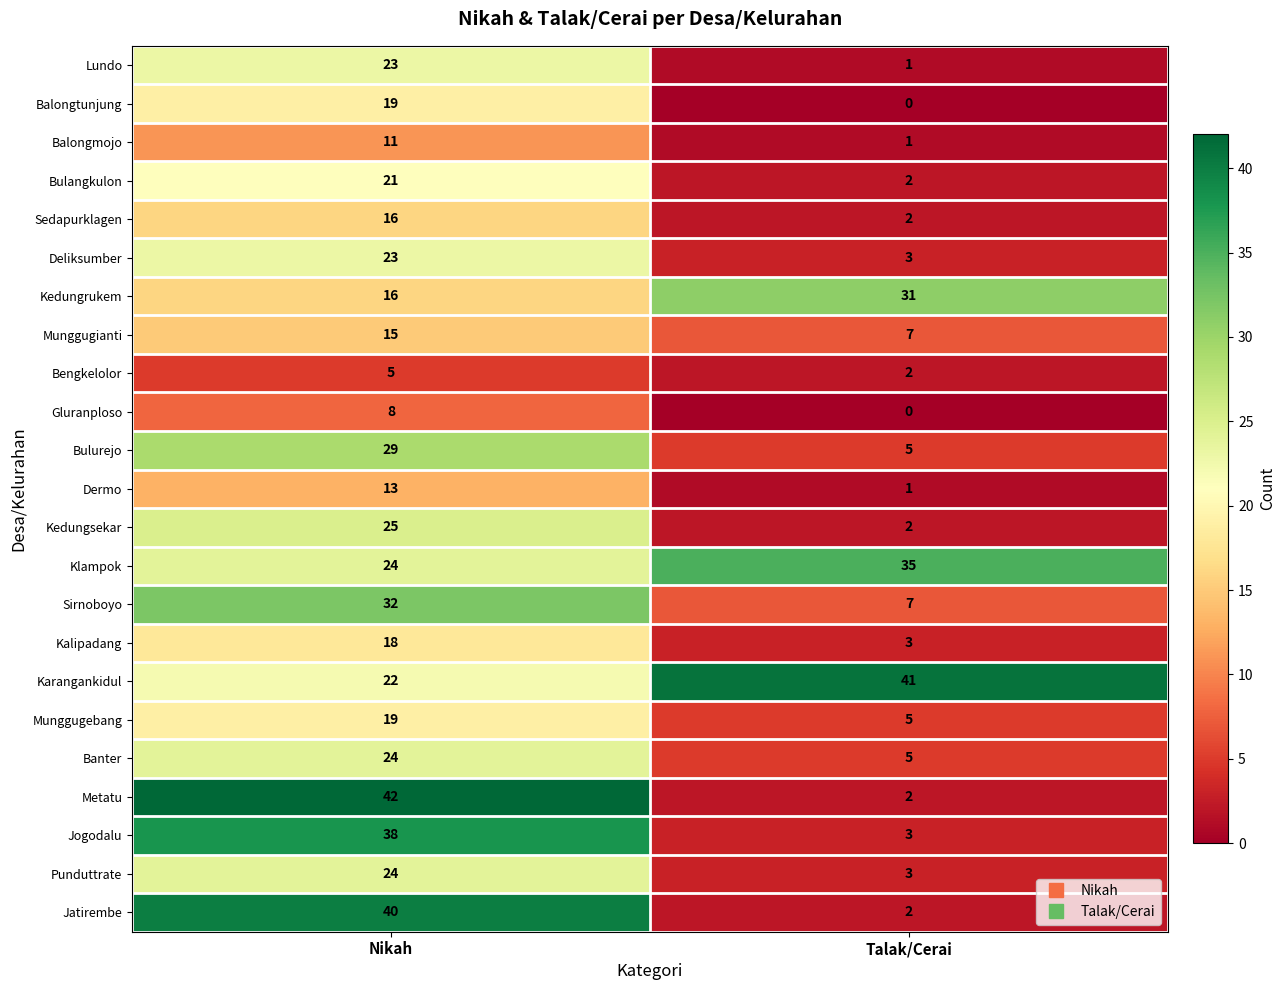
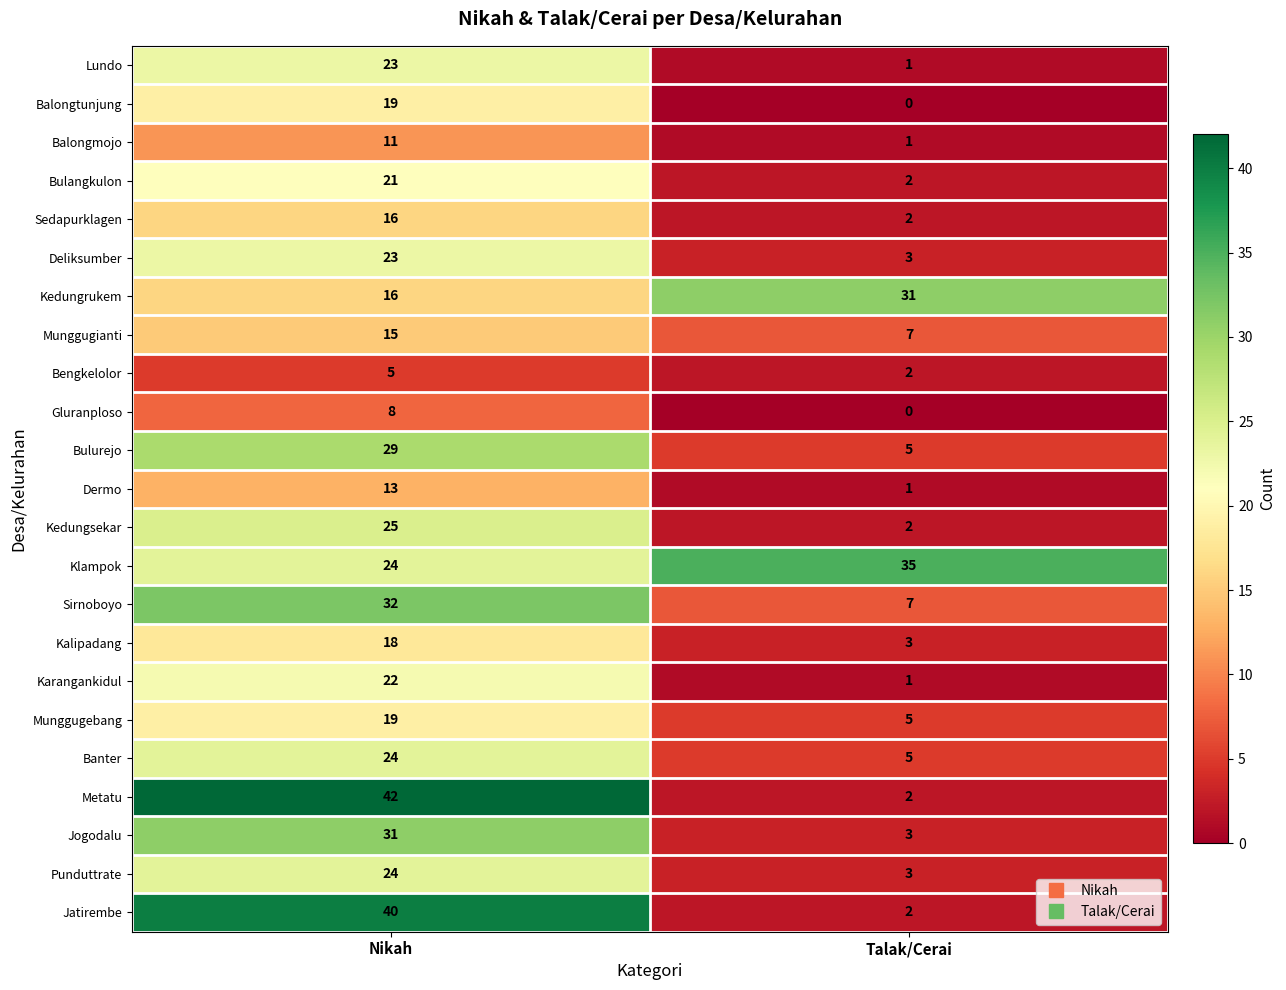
  {
    "Lundo": {
      "Nikah": 23,
      "Talak/Cerai": 1
    },
    "Balongtunjung": {
      "Nikah": 19,
      "Talak/Cerai": 0
    },
    "Balongmojo": {
      "Nikah": 11,
      "Talak/Cerai": 1
    },
    "Bulangkulon": {
      "Nikah": 21,
      "Talak/Cerai": 2
    },
    "Sedapurklagen": {
      "Nikah": 16,
      "Talak/Cerai": 2
    },
    "Deliksumber": {
      "Nikah": 23,
      "Talak/Cerai": 3
    },
    "Kedungrukem": {
      "Nikah": 16,
      "Talak/Cerai": 31
    },
    "Munggugianti": {
      "Nikah": 15,
      "Talak/Cerai": 7
    },
    "Bengkelolor": {
      "Nikah": 5,
      "Talak/Cerai": 2
    },
    "Gluranploso": {
      "Nikah": 8,
      "Talak/Cerai": 0
    },
    "Bulurejo": {
      "Nikah": 29,
      "Talak/Cerai": 5
    },
    "Dermo": {
      "Nikah": 13,
      "Talak/Cerai": 1
    },
    "Kedungsekar": {
      "Nikah": 25,
      "Talak/Cerai": 2
    },
    "Klampok": {
      "Nikah": 24,
      "Talak/Cerai": 35
    },
    "Sirnoboyo": {
      "Nikah": 32,
      "Talak/Cerai": 7
    },
    "Kalipadang": {
      "Nikah": 18,
      "Talak/Cerai": 3
    },
    "Karangankidul": {
      "Nikah": 22,
-     "Talak/Cerai": 41
+     "Talak/Cerai": 1
    },
    "Munggugebang": {
      "Nikah": 19,
      "Talak/Cerai": 5
    },
    "Banter": {
      "Nikah": 24,
      "Talak/Cerai": 5
    },
    "Metatu": {
      "Nikah": 42,
      "Talak/Cerai": 2
    },
    "Jogodalu": {
-     "Nikah": 38,
+     "Nikah": 31,
      "Talak/Cerai": 3
    },
    "Punduttrate": {
      "Nikah": 24,
      "Talak/Cerai": 3
    },
    "Jatirembe": {
      "Nikah": 40,
      "Talak/Cerai": 2
    }
  }
